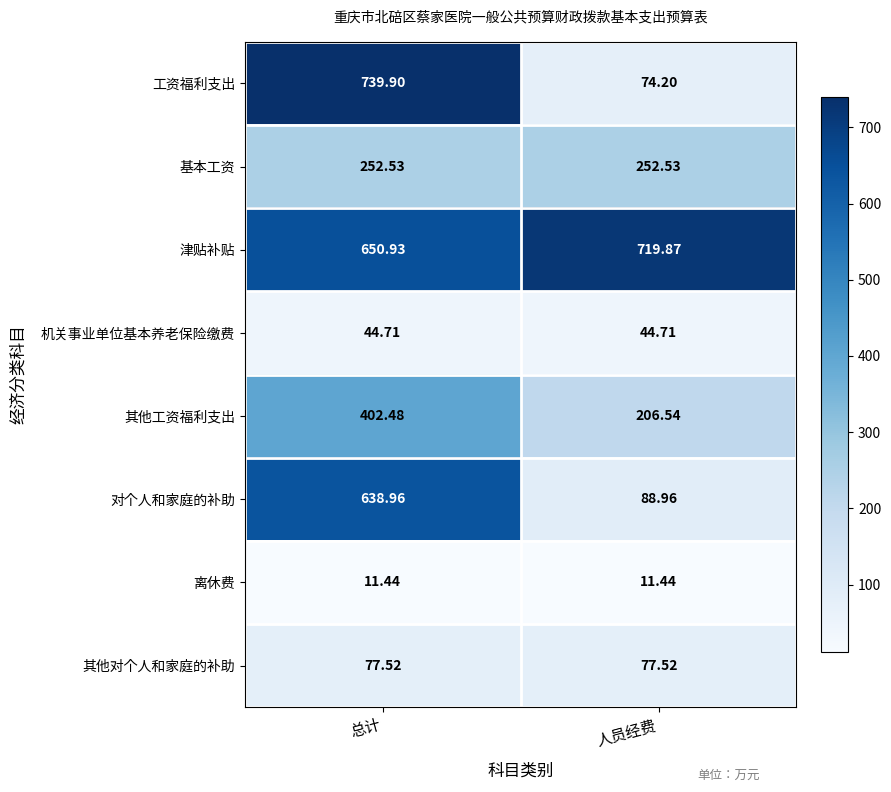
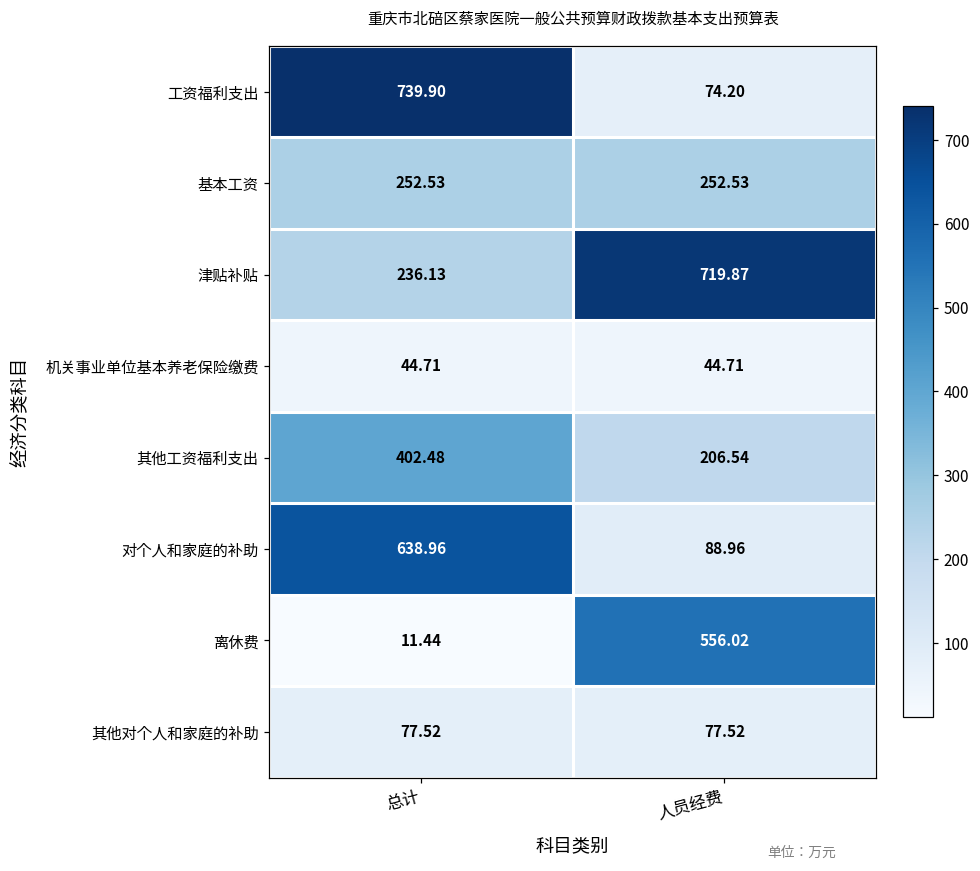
  {
    "工资福利支出": {
      "总计": 739.90,
      "人员经费": 74.20
    },
    "基本工资": {
      "总计": 252.53,
      "人员经费": 252.53
    },
    "津贴补贴": {
-     "总计": 650.93,
+     "总计": 236.13,
      "人员经费": 719.87
    },
    "机关事业单位基本养老保险缴费": {
      "总计": 44.71,
      "人员经费": 44.71
    },
    "其他工资福利支出": {
      "总计": 402.48,
      "人员经费": 206.54
    },
    "对个人和家庭的补助": {
      "总计": 638.96,
      "人员经费": 88.96
    },
    "离休费": {
      "总计": 11.44,
-     "人员经费": 11.44
+     "人员经费": 556.02
    },
    "其他对个人和家庭的补助": {
      "总计": 77.52,
      "人员经费": 77.52
    }
  }
